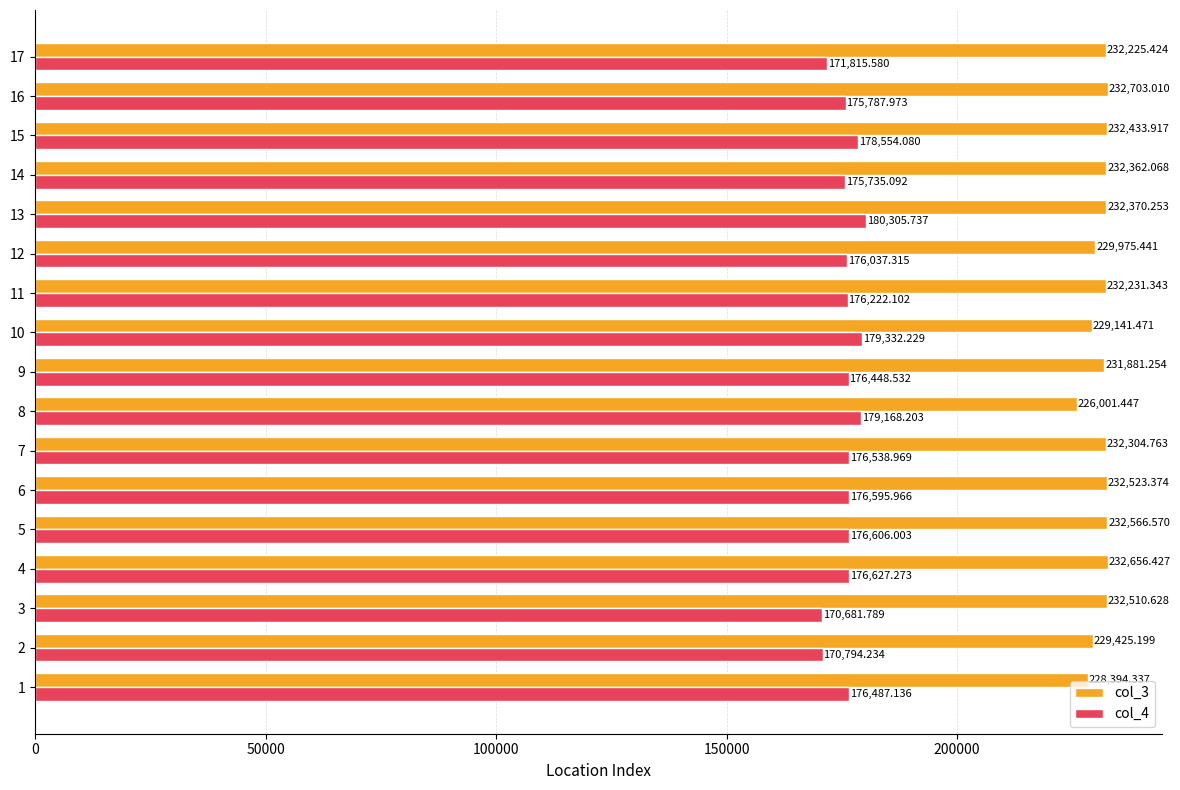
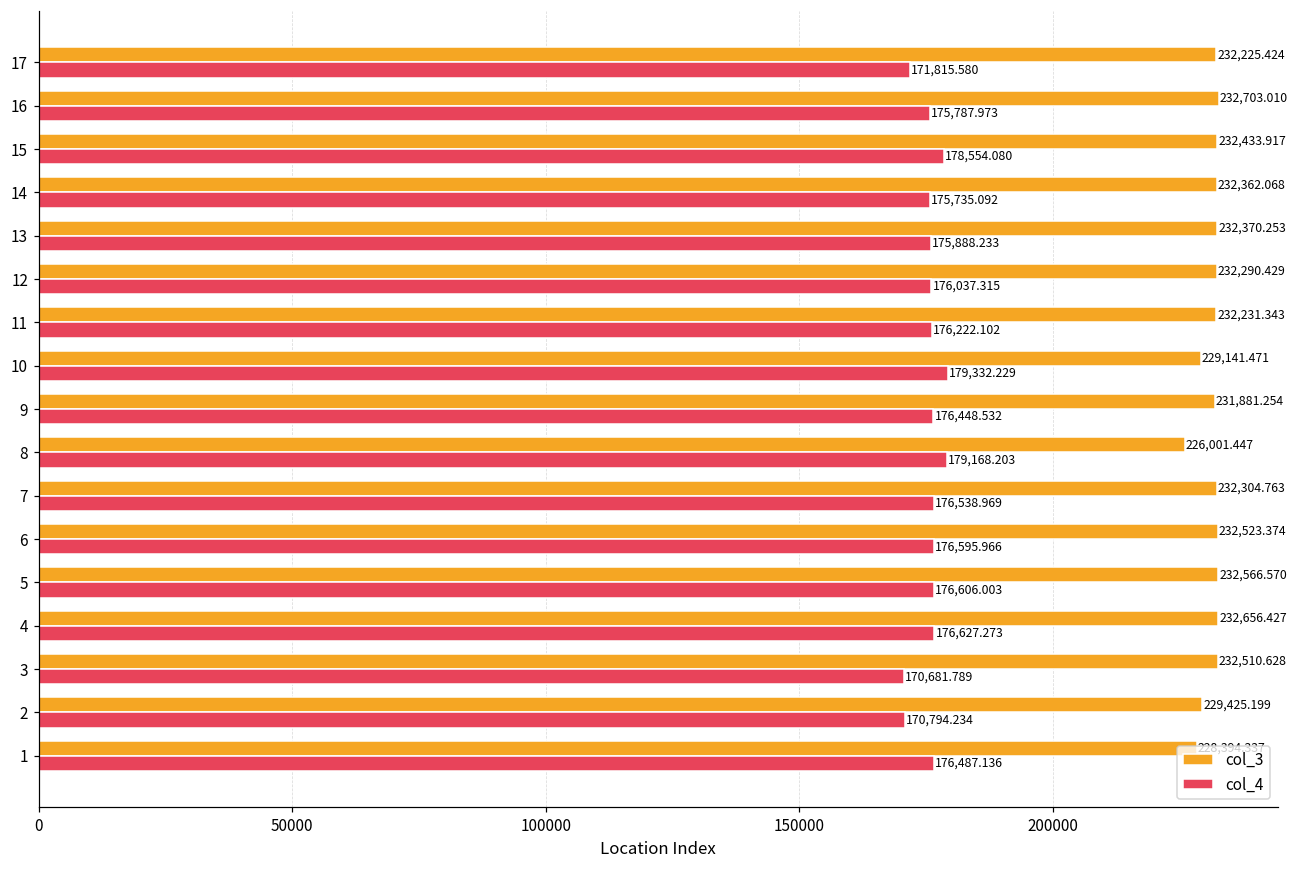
  {
    "col_3": {
      "17": "232,225.424",
      "16": "232,703.010",
      "15": "232,433.917",
      "14": "232,362.068",
      "13": "232,370.253",
-     "12": "229,975.441",
+     "12": "232,290.429",
      "11": "232,231.343",
      "10": "229,141.471",
      "9": "231,881.254",
      "8": "226,001.447",
      "7": "232,304.763",
      "6": "232,523.374",
      "5": "232,566.570",
      "4": "232,656.427",
      "3": "232,510.628",
      "2": "229,425.199"
    },
    "col_4": {
      "17": "171,815.580",
      "16": "175,787.973",
      "15": "178,554.080",
      "14": "175,735.092",
-     "13": "180,305.737",
+     "13": "175,888.233",
      "12": "176,037.315",
      "11": "176,222.102",
      "10": "179,332.229",
      "9": "176,448.532",
      "8": "179,168.203",
      "7": "176,538.969",
      "6": "176,595.966",
      "5": "176,606.003",
      "4": "176,627.273",
      "3": "170,681.789",
      "2": "170,794.234",
      "1": "176,487.136"
    }
  }
